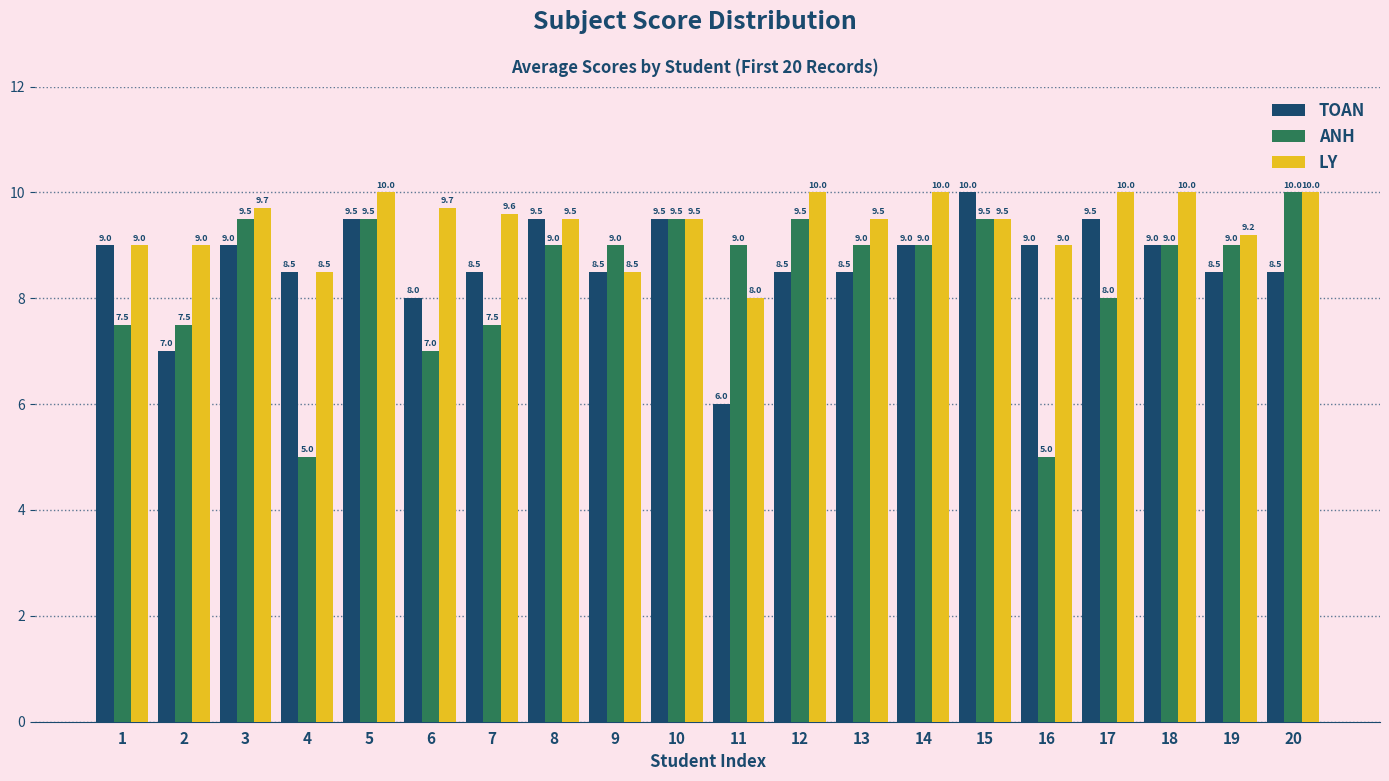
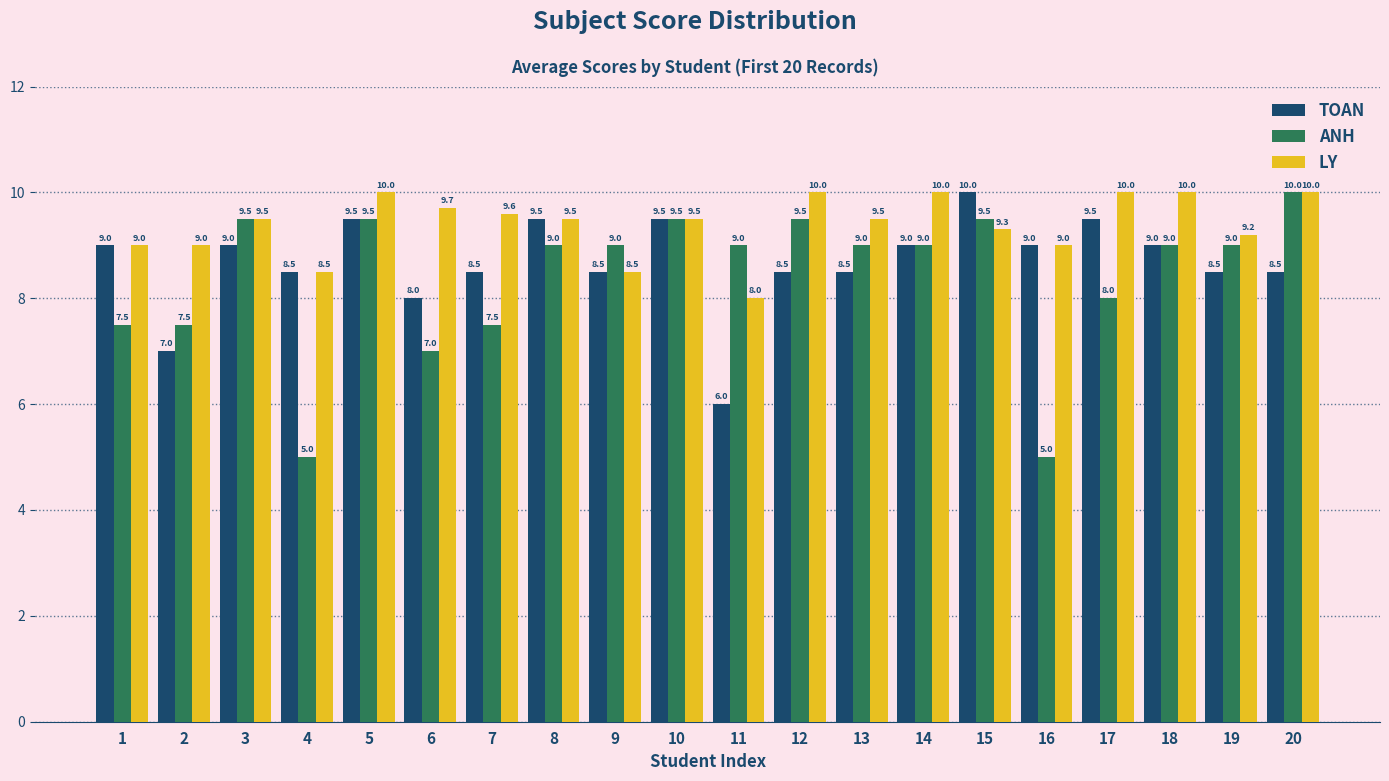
  {
    "LY": {
      "1": 9.0,
      "2": 9.0,
-     "3": 9.7,
+     "3": 9.5,
      "4": 8.5,
      "5": 10.0,
      "6": 9.7,
      "7": 9.6,
      "8": 9.5,
      "9": 8.5,
      "10": 9.5,
      "11": 8.0,
      "12": 10.0,
      "13": 9.5,
      "14": 10.0,
-     "15": 9.5,
+     "15": 9.3,
      "16": 9.0,
      "17": 10.0,
      "18": 10.0,
      "19": 9.2,
      "20": 10.0
    }
  }
